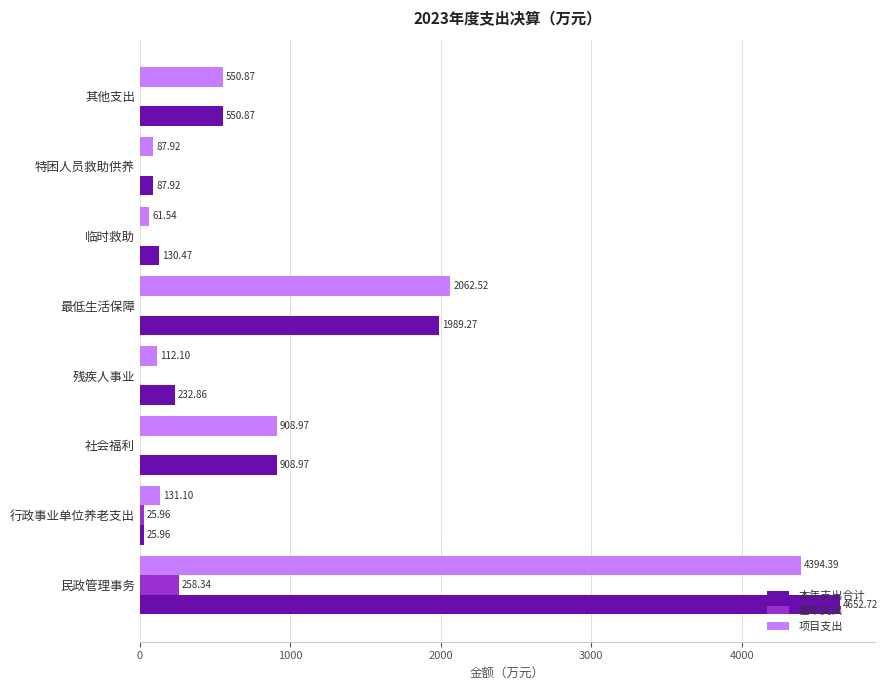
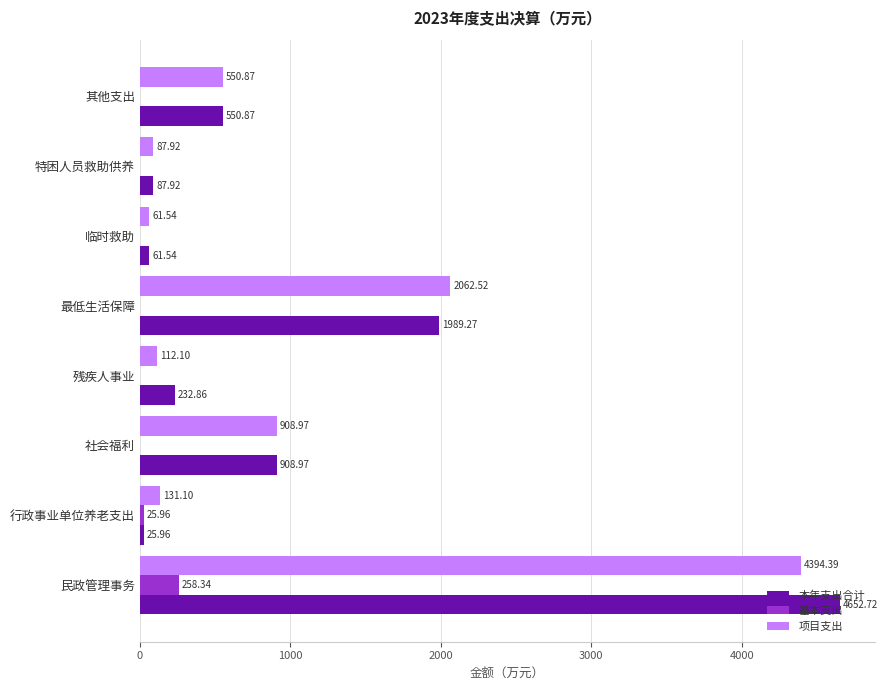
  {
    "本年支出合计": {
      "其他支出": 550.87,
      "特困人员救助供养": 87.92,
-     "临时救助": 130.47,
+     "临时救助": 61.54,
      "最低生活保障": 1989.27,
      "残疾人事业": 232.86,
      "社会福利": 908.97,
      "行政事业单位养老支出": 25.96,
      "民政管理事务": 4652.72
    },
    "基本支出": {
      "行政事业单位养老支出": 25.96,
      "民政管理事务": 258.34
    },
    "项目支出": {
      "其他支出": 550.87,
      "特困人员救助供养": 87.92,
      "临时救助": 61.54,
      "最低生活保障": 2062.52,
      "残疾人事业": 112.10,
      "社会福利": 908.97,
      "行政事业单位养老支出": 131.10,
      "民政管理事务": 4394.39
    }
  }
